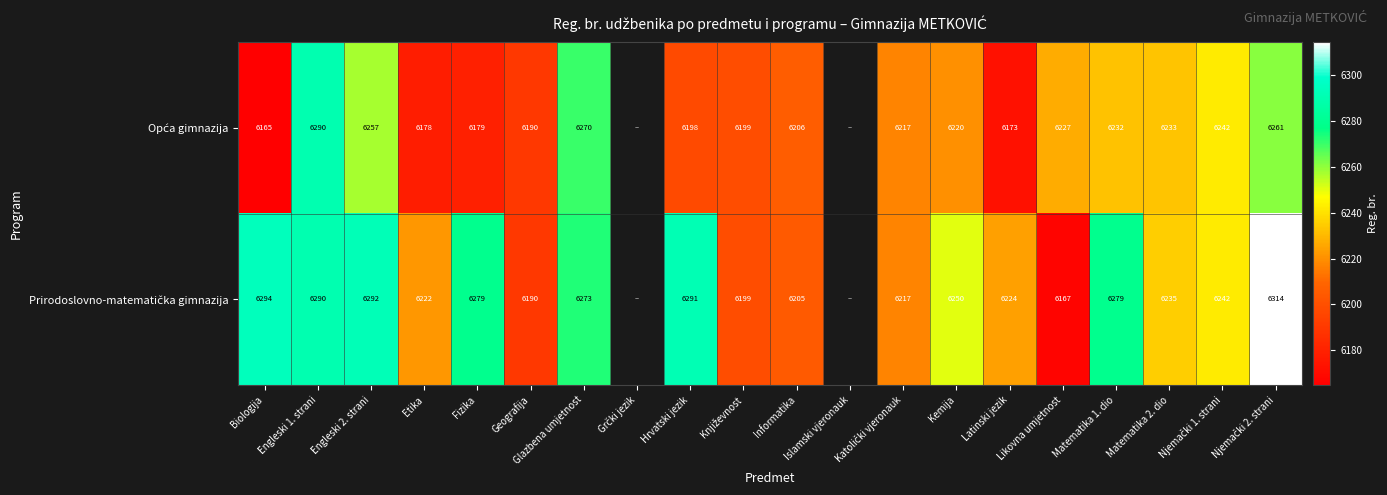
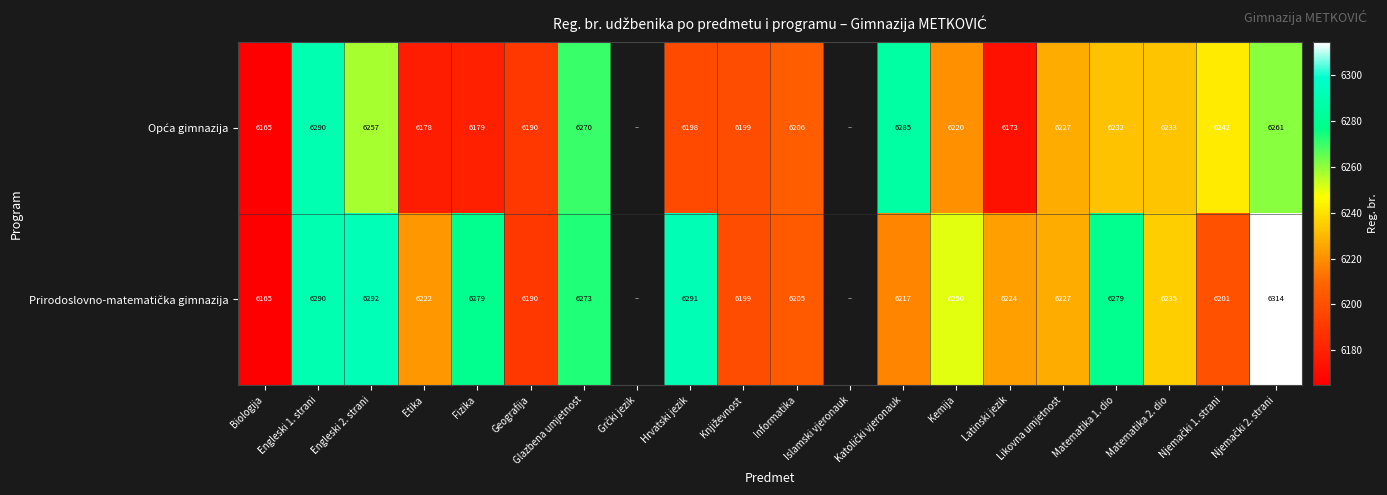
  {
    "Opća gimnazija": {
      "Biologija": 6165,
      "Engleski 1. strani": 6290,
      "Engleski 2. strani": 6257,
      "Etika": 6178,
      "Fizika": 6179,
      "Geografija": 6190,
      "Glazbena umjetnost": 6270,
      "Hrvatski jezik": 6198,
      "Književnost": 6199,
      "Informatika": 6206,
-     "Katolički vjeronauk": 6217,
+     "Katolički vjeronauk": 6285,
      "Kemija": 6220,
      "Latinski jezik": 6173,
      "Likovna umjetnost": 6227,
      "Matematika 1. dio": 6232,
      "Matematika 2. dio": 6233,
      "Njemački 1. strani": 6242,
      "Njemački 2. strani": 6261
    },
    "Prirodoslovno-matematička gimnazija": {
-     "Biologija": 6294,
+     "Biologija": 6165,
      "Engleski 1. strani": 6290,
      "Engleski 2. strani": 6292,
      "Etika": 6222,
      "Fizika": 6279,
      "Geografija": 6190,
      "Glazbena umjetnost": 6273,
      "Hrvatski jezik": 6291,
      "Književnost": 6199,
      "Informatika": 6205,
      "Katolički vjeronauk": 6217,
      "Kemija": 6250,
      "Latinski jezik": 6224,
-     "Likovna umjetnost": 6167,
+     "Likovna umjetnost": 6227,
      "Matematika 1. dio": 6279,
      "Matematika 2. dio": 6235,
-     "Njemački 1. strani": 6242,
+     "Njemački 1. strani": 6201,
      "Njemački 2. strani": 6314
    }
  }
